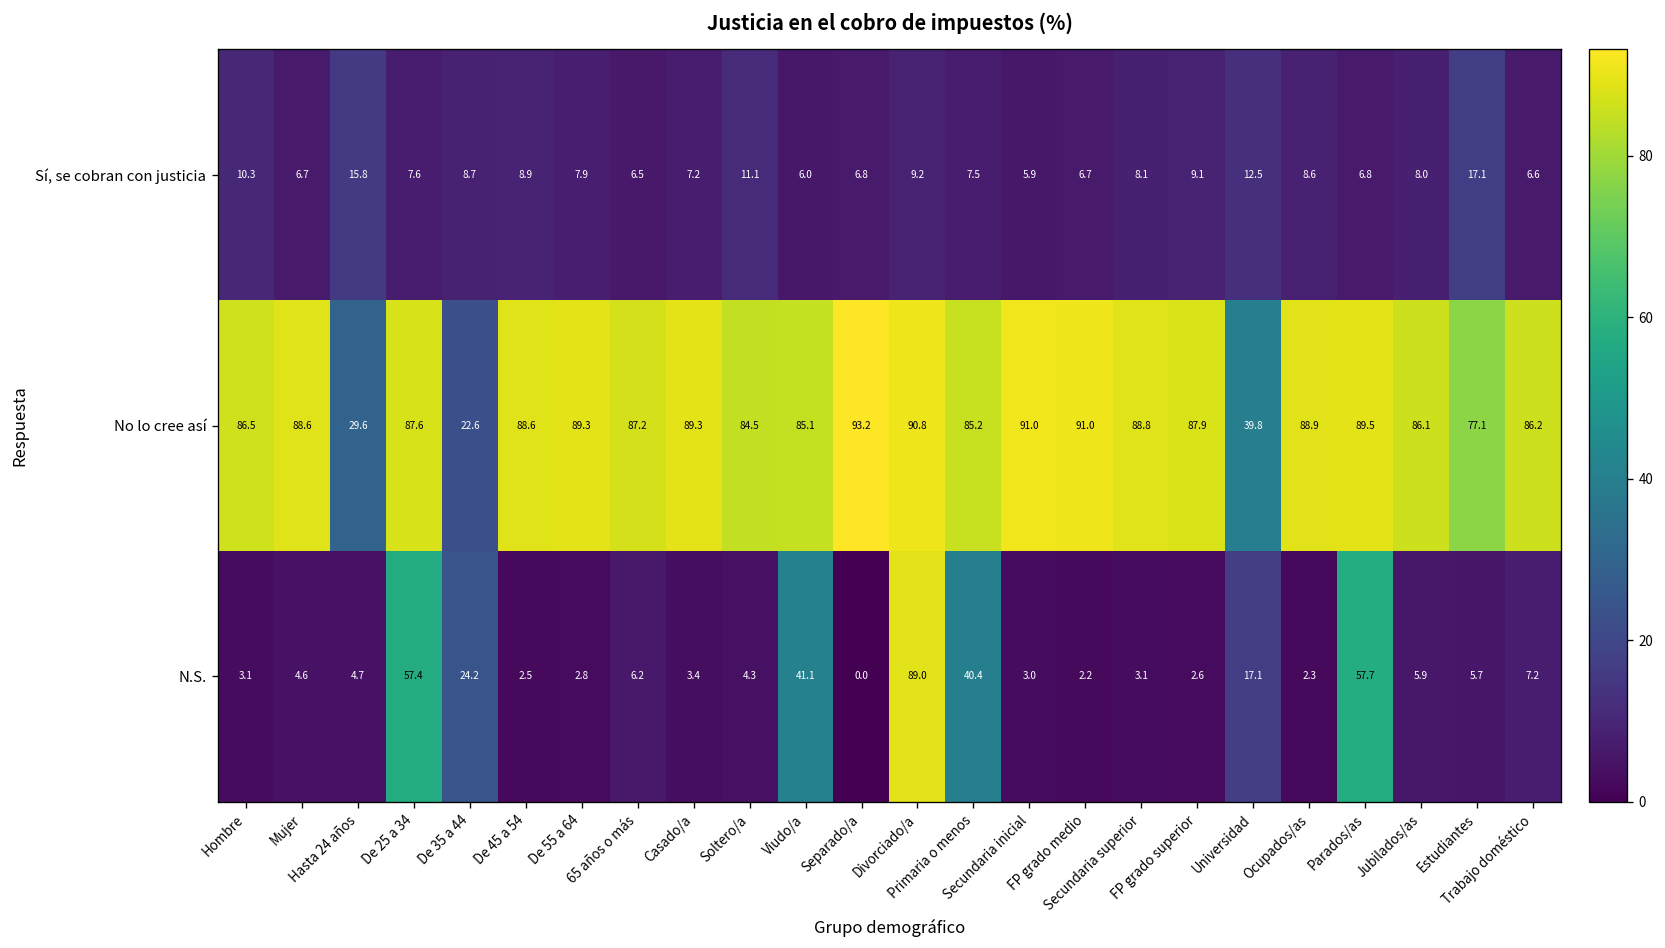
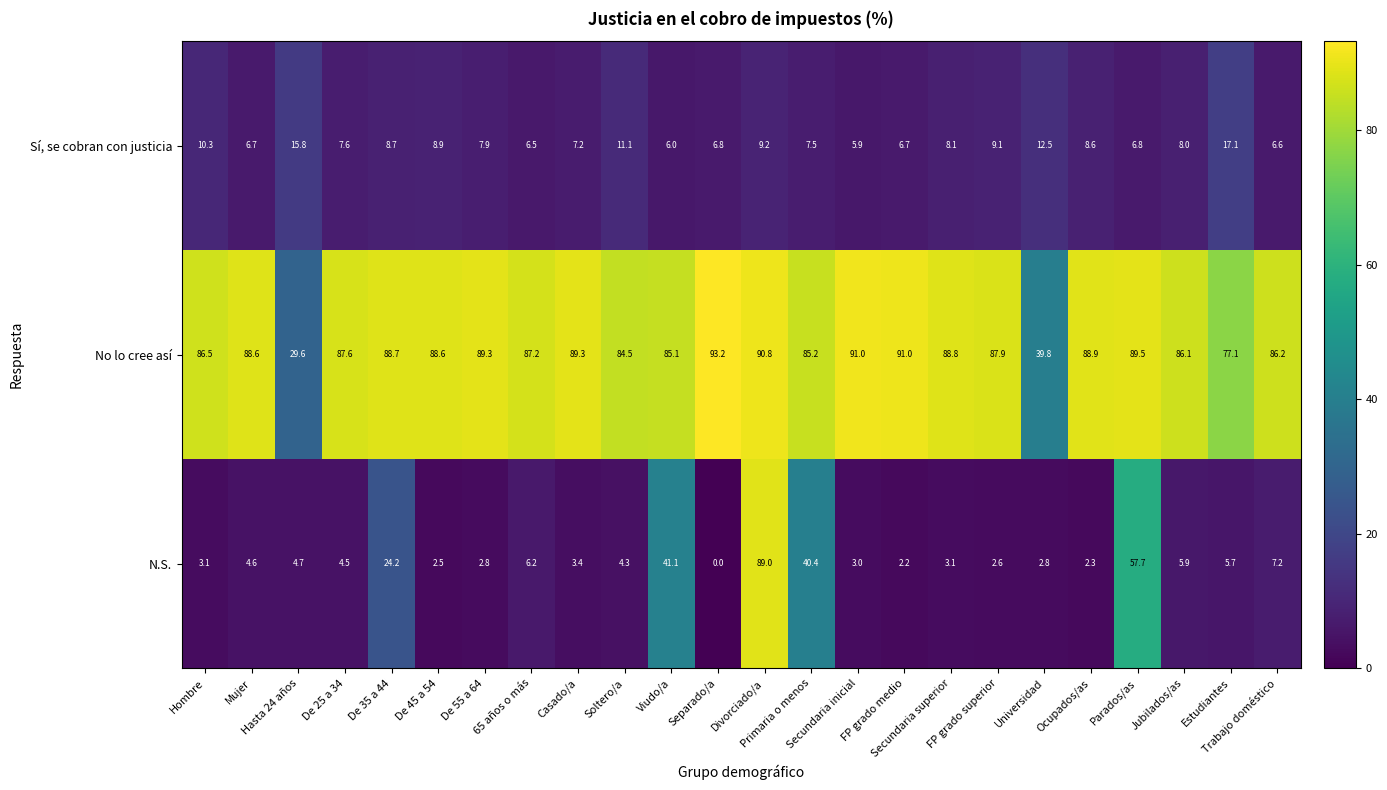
  {
    "Sí, se cobran con justicia": {
      "Hombre": 10.3,
      "Mujer": 6.7,
      "Hasta 24 años": 15.8,
      "De 25 a 34": 7.6,
      "De 35 a 44": 8.7,
      "De 45 a 54": 8.9,
      "De 55 a 64": 7.9,
      "65 años o más": 6.5,
      "Casado/a": 7.2,
      "Soltero/a": 11.1,
      "Viudo/a": 6.0,
      "Separado/a": 6.8,
      "Divorciado/a": 9.2,
      "Primaria o menos": 7.5,
      "Secundaria inicial": 5.9,
      "FP grado medio": 6.7,
      "Secundaria superior": 8.1,
      "FP grado superior": 9.1,
      "Universidad": 12.5,
      "Ocupados/as": 8.6,
      "Parados/as": 6.8,
      "Jubilados/as": 8.0,
      "Estudiantes": 17.1,
      "Trabajo doméstico": 6.6
    },
    "No lo cree así": {
      "Hombre": 86.5,
      "Mujer": 88.6,
      "Hasta 24 años": 29.6,
      "De 25 a 34": 87.6,
-     "De 35 a 44": 22.6,
+     "De 35 a 44": 88.7,
      "De 45 a 54": 88.6,
      "De 55 a 64": 89.3,
      "65 años o más": 87.2,
      "Casado/a": 89.3,
      "Soltero/a": 84.5,
      "Viudo/a": 85.1,
      "Separado/a": 93.2,
      "Divorciado/a": 90.8,
      "Primaria o menos": 85.2,
      "Secundaria inicial": 91.0,
      "FP grado medio": 91.0,
      "Secundaria superior": 88.8,
      "FP grado superior": 87.9,
      "Universidad": 39.8,
      "Ocupados/as": 88.9,
      "Parados/as": 89.5,
      "Jubilados/as": 86.1,
      "Estudiantes": 77.1,
      "Trabajo doméstico": 86.2
    },
    "N.S.": {
      "Hombre": 3.1,
      "Mujer": 4.6,
      "Hasta 24 años": 4.7,
-     "De 25 a 34": 57.4,
+     "De 25 a 34": 4.5,
      "De 35 a 44": 24.2,
      "De 45 a 54": 2.5,
      "De 55 a 64": 2.8,
      "65 años o más": 6.2,
      "Casado/a": 3.4,
      "Soltero/a": 4.3,
      "Viudo/a": 41.1,
      "Separado/a": 0.0,
      "Divorciado/a": 89.0,
      "Primaria o menos": 40.4,
      "Secundaria inicial": 3.0,
      "FP grado medio": 2.2,
      "Secundaria superior": 3.1,
      "FP grado superior": 2.6,
-     "Universidad": 17.1,
+     "Universidad": 2.8,
      "Ocupados/as": 2.3,
      "Parados/as": 57.7,
      "Jubilados/as": 5.9,
      "Estudiantes": 5.7,
      "Trabajo doméstico": 7.2
    }
  }
